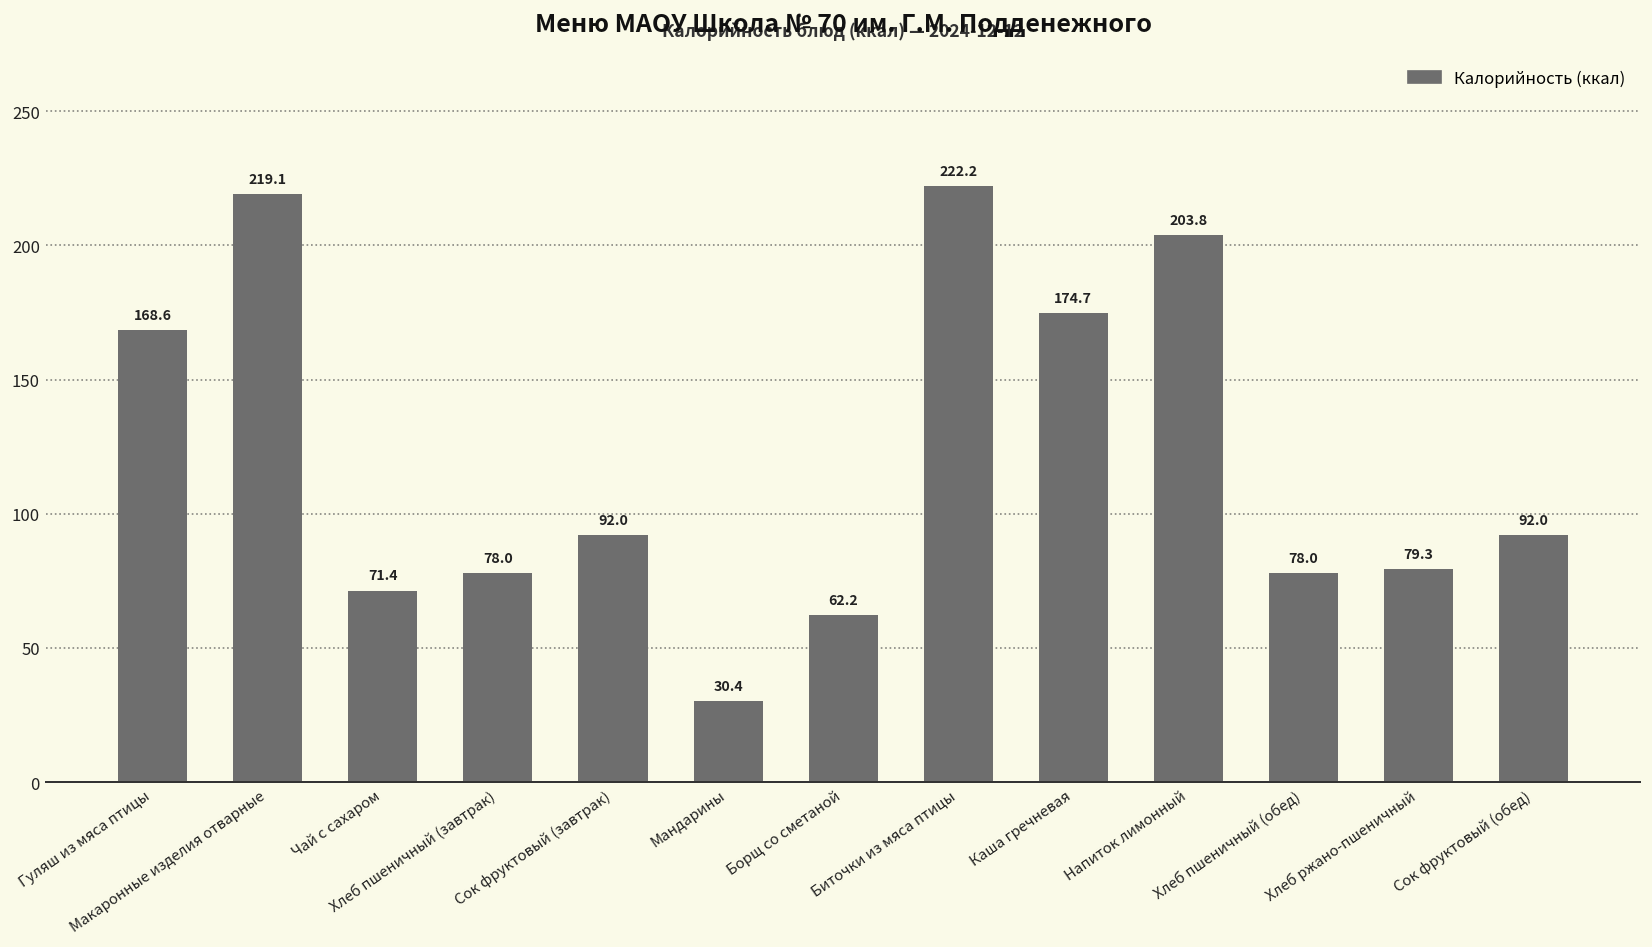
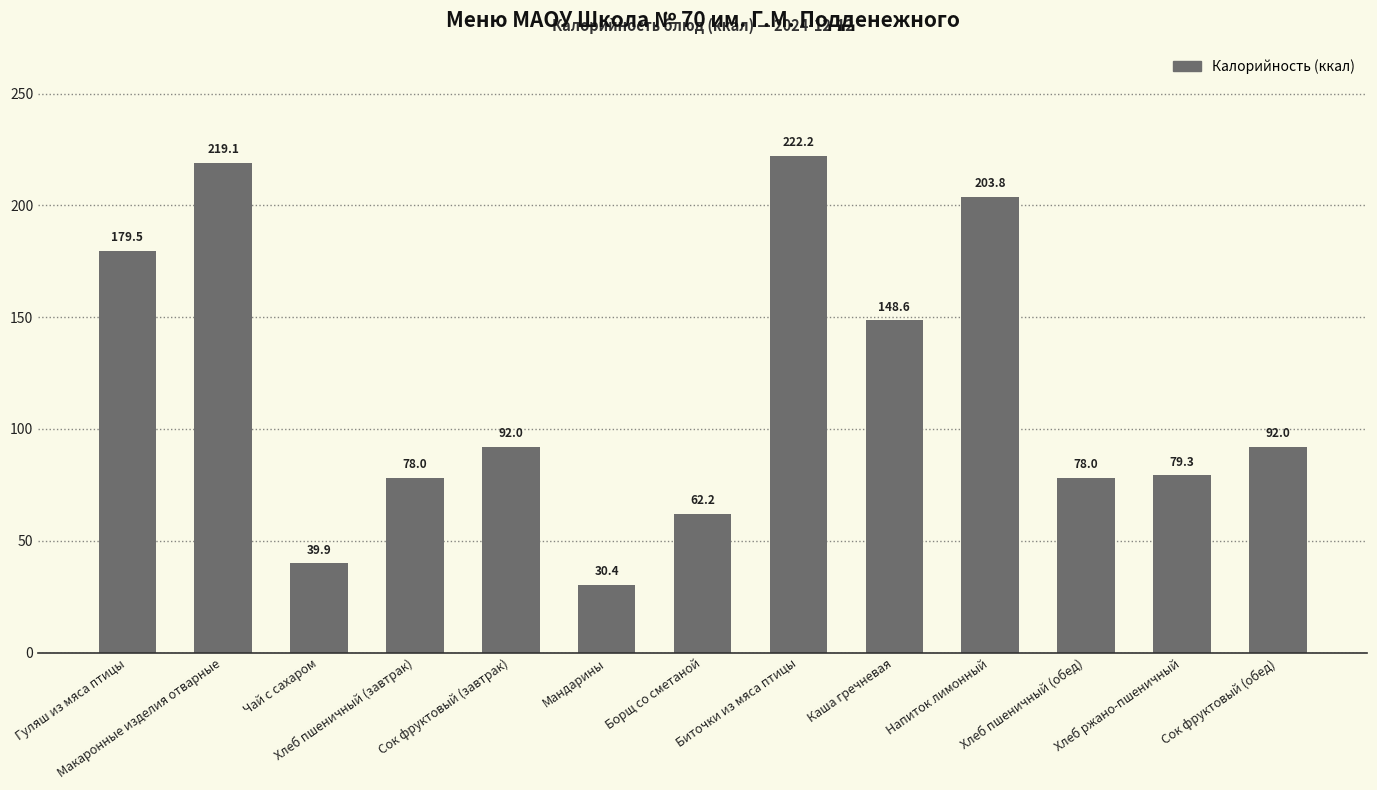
  {
-   "Гуляш из мяса птицы": 168.6,
+   "Гуляш из мяса птицы": 179.5,
    "Макаронные изделия отварные": 219.1,
-   "Чай с сахаром": 71.4,
+   "Чай с сахаром": 39.9,
    "Хлеб пшеничный (завтрак)": 78.0,
    "Сок фруктовый (завтрак)": 92.0,
    "Мандарины": 30.4,
    "Борщ со сметаной": 62.2,
    "Биточки из мяса птицы": 222.2,
-   "Каша гречневая": 174.7,
+   "Каша гречневая": 148.6,
    "Напиток лимонный": 203.8,
    "Хлеб пшеничный (обед)": 78.0,
    "Хлеб ржано-пшеничный": 79.3,
    "Сок фруктовый (обед)": 92.0
  }
